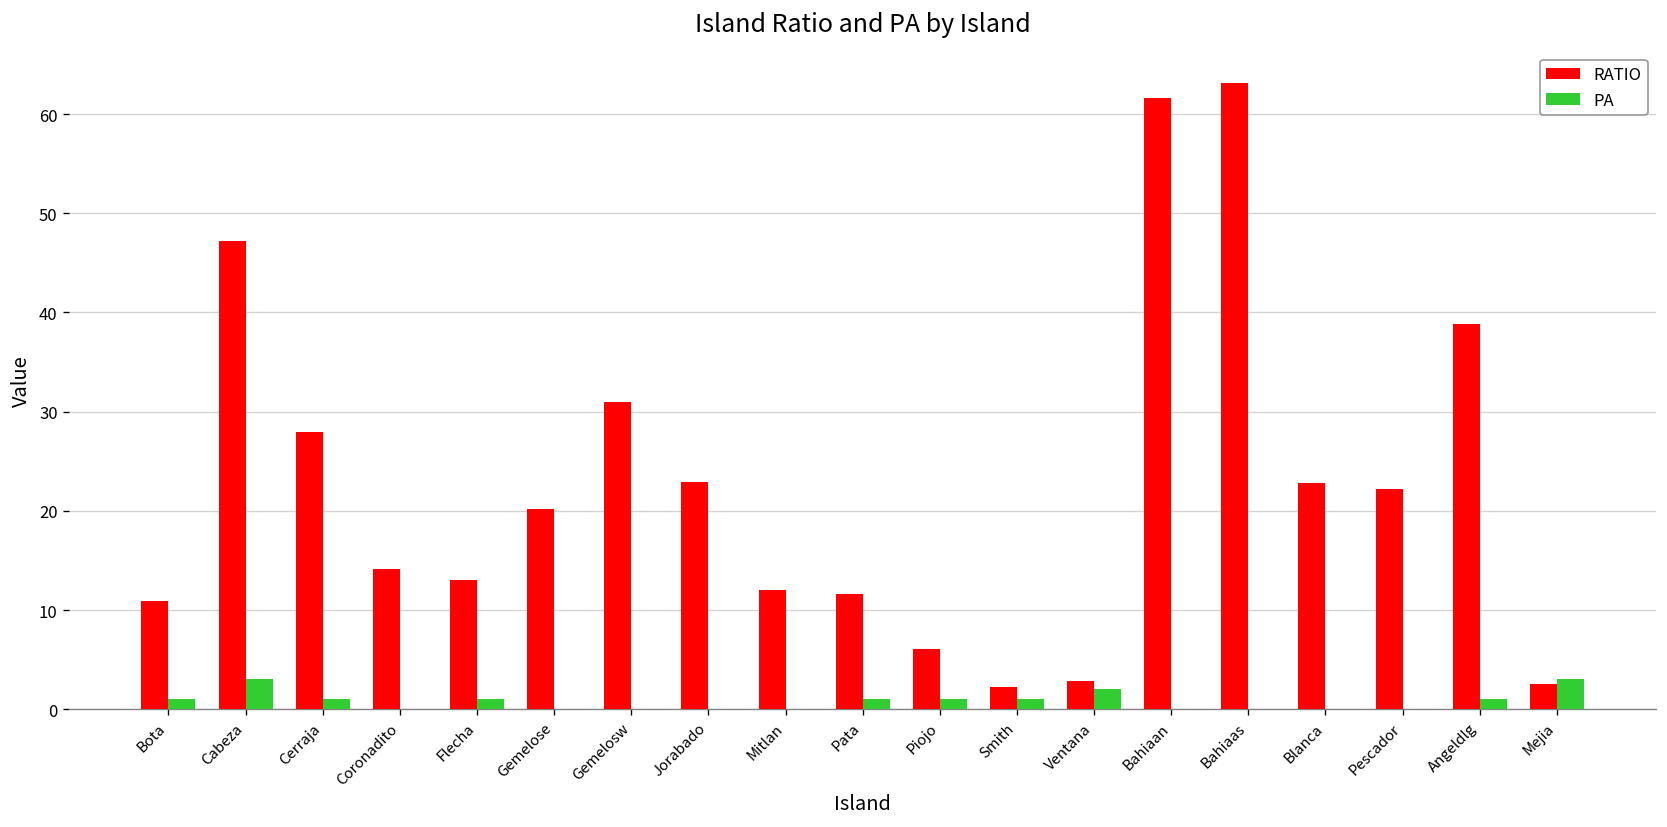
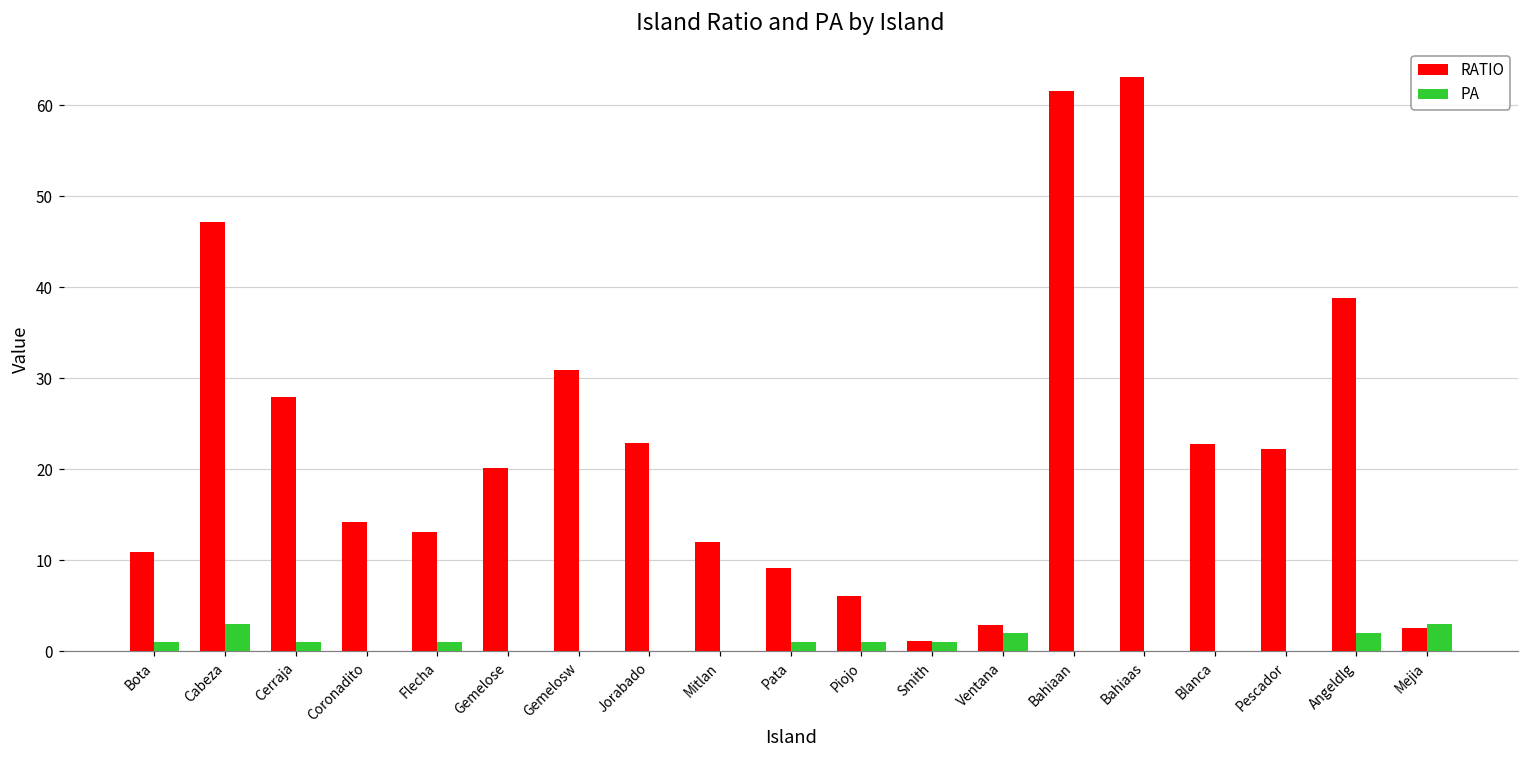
  {
    "RATIO": {
      "Bota": 11,
      "Cabeza": 47,
      "Cerraja": 28,
      "Coronadito": 14,
      "Flecha": 13,
      "Gemelose": 20,
      "Gemelosw": 31,
      "Jorabado": 23,
      "Mitlan": 12,
-     "Pata": 12,
+     "Pata": 9,
      "Piojo": 6,
-     "Smith": 2,
+     "Smith": 1,
      "Ventana": 3,
      "Bahiaan": 62,
      "Bahiaas": 63,
      "Blanca": 23,
      "Pescador": 22,
      "Angeldlg": 39,
      "Mejia": 3
    },
    "PA": {
      "Bota": 1,
      "Cabeza": 3,
      "Cerraja": 1,
      "Coronadito": 0,
      "Flecha": 1,
      "Gemelose": 0,
      "Gemelosw": 0,
      "Jorabado": 0,
      "Mitlan": 0,
      "Pata": 1,
      "Piojo": 1,
      "Smith": 1,
      "Ventana": 2,
      "Bahiaan": 0,
      "Bahiaas": 0,
      "Blanca": 0,
      "Pescador": 0,
-     "Angeldlg": 1,
+     "Angeldlg": 2,
      "Mejia": 3
    }
  }
